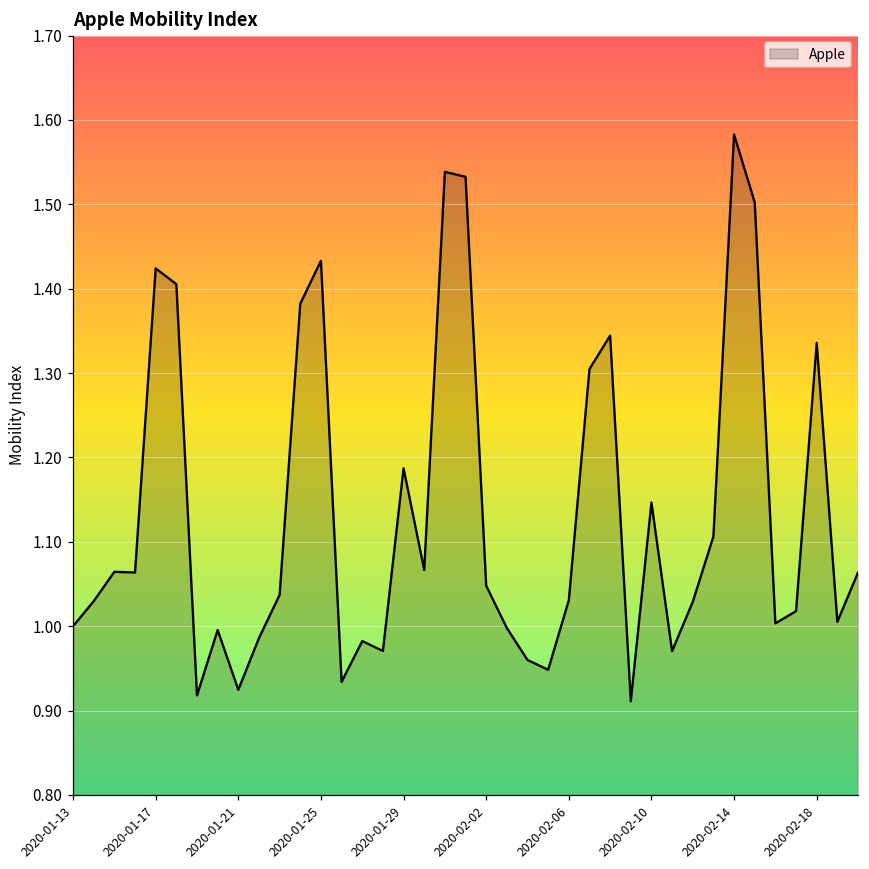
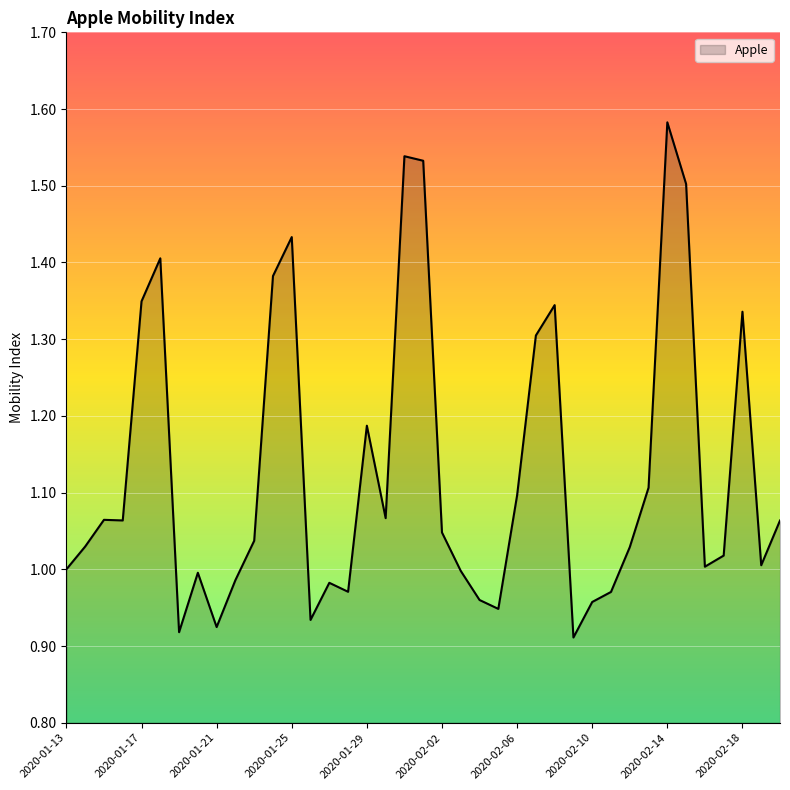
  {
    "2020-01-13": 1.00,
-   "2020-01-17": 1.42,
+   "2020-01-17": 1.35,
    "2020-01-21": 0.92,
    "2020-01-25": 1.43,
    "2020-01-29": 1.19,
    "2020-02-02": 1.05,
-   "2020-02-06": 1.03,
-   "2020-02-10": 1.15,
+   "2020-02-06": 1.10,
+   "2020-02-10": 0.96,
    "2020-02-14": 1.58,
    "2020-02-18": 1.34
  }
